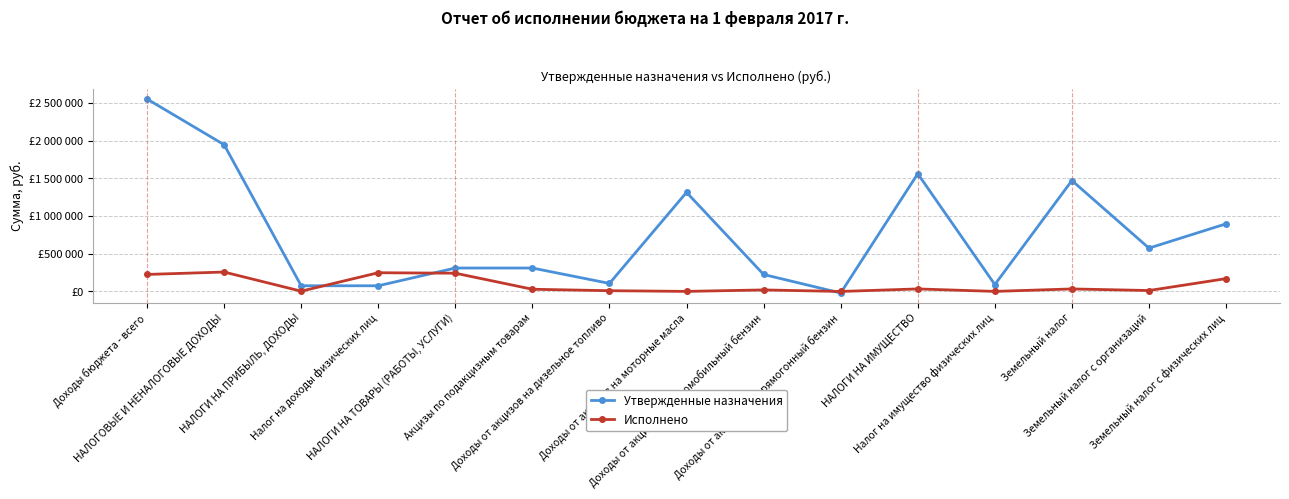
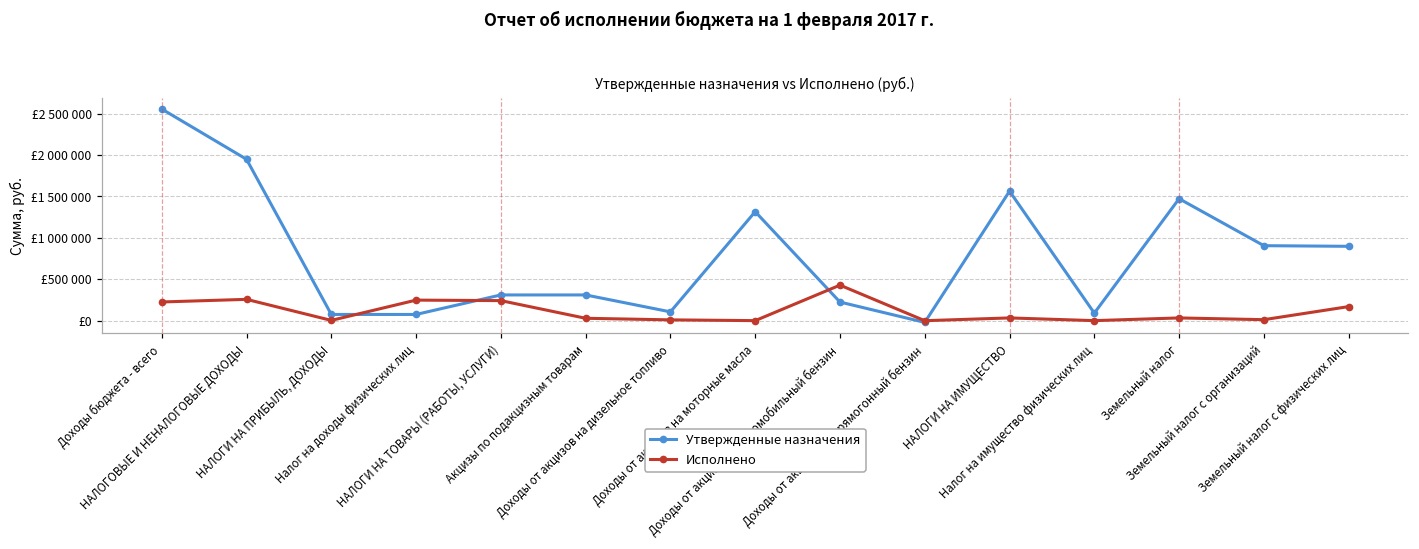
  {
    "Утвержденные назначения": {
      "Доходы бюджета - всего": "£2600000",
      "НАЛОГОВЫЕ И НЕНАЛОГОВЫЕ ДОХОДЫ": "£1900000",
      "НАЛОГИ НА ПРИБЫЛЬ, ДОХОДЫ": "£100000",
      "Налог на доходы физических лиц": "£100000",
      "НАЛОГИ НА ТОВАРЫ (РАБОТЫ, УСЛУГИ)": "£300000",
      "Акцизы по подакцизным товарам": "£300000",
      "Доходы от акцизов на дизельное топливо": "£100000",
      "Доходы от акцизов на моторные масла": "£1300000",
      "Доходы от акцизов на автомобильный бензин": "£200000",
      "НАЛОГИ НА ИМУЩЕСТВО": "£1600000",
      "Налог на имущество физических лиц": "£100000",
      "Земельный налог": "£1500000",
-     "Земельный налог с организаций": "£600000",
+     "Земельный налог с организаций": "£900000",
      "Земельный налог с физических лиц": "£900000"
    },
    "Исполнено": {
      "Доходы бюджета - всего": "£200000",
      "НАЛОГОВЫЕ И НЕНАЛОГОВЫЕ ДОХОДЫ": "£300000",
      "НАЛОГИ НА ПРИБЫЛЬ, ДОХОДЫ": "£0",
      "Налог на доходы физических лиц": "£200000",
      "НАЛОГИ НА ТОВАРЫ (РАБОТЫ, УСЛУГИ)": "£200000",
      "Акцизы по подакцизным товарам": "£0",
      "Доходы от акцизов на дизельное топливо": "£0",
      "Доходы от акцизов на моторные масла": "£0",
-     "Доходы от акцизов на автомобильный бензин": "£0",
+     "Доходы от акцизов на автомобильный бензин": "£400000",
      "НАЛОГИ НА ИМУЩЕСТВО": "£0",
      "Налог на имущество физических лиц": "£0",
      "Земельный налог": "£0",
      "Земельный налог с организаций": "£0",
      "Земельный налог с физических лиц": "£200000"
    }
  }
